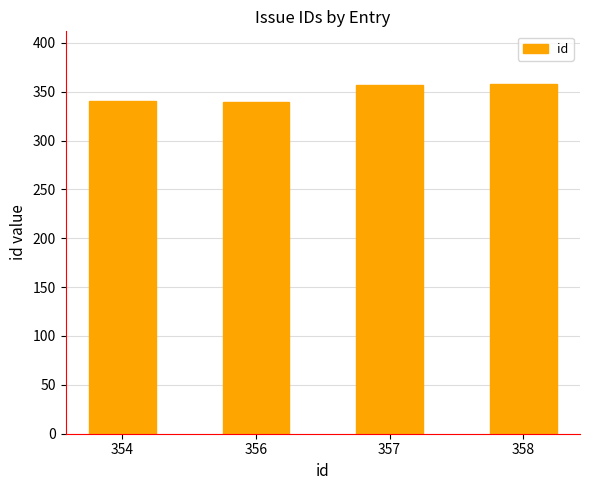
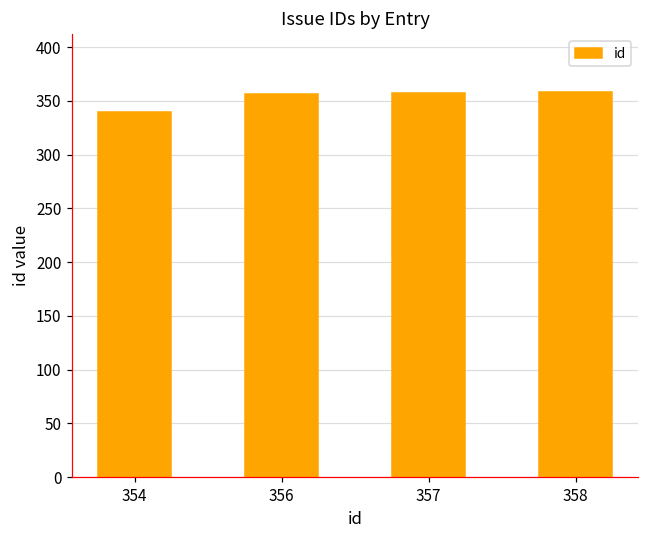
  {
    "354": 340,
-   "356": 340,
+   "356": 360,
    "357": 360,
    "358": 360
  }
